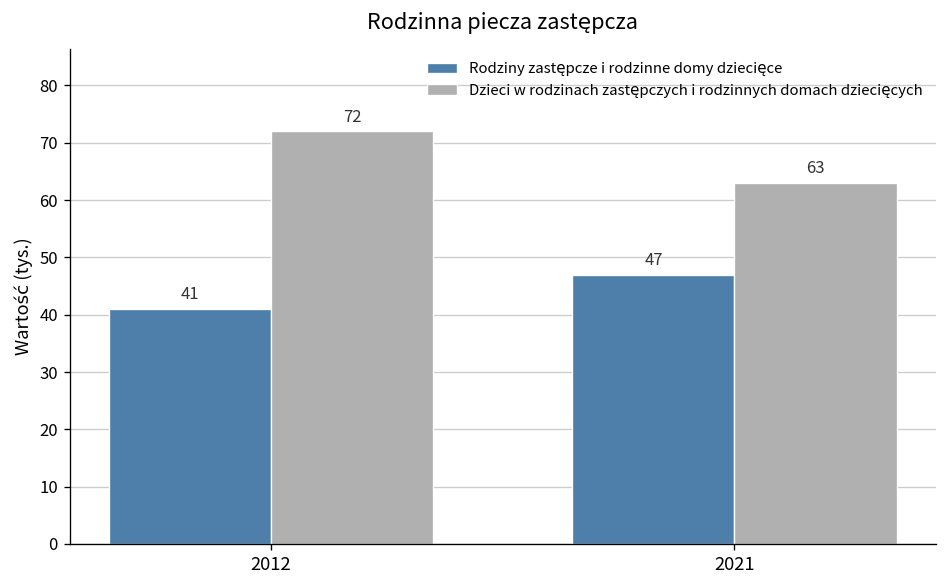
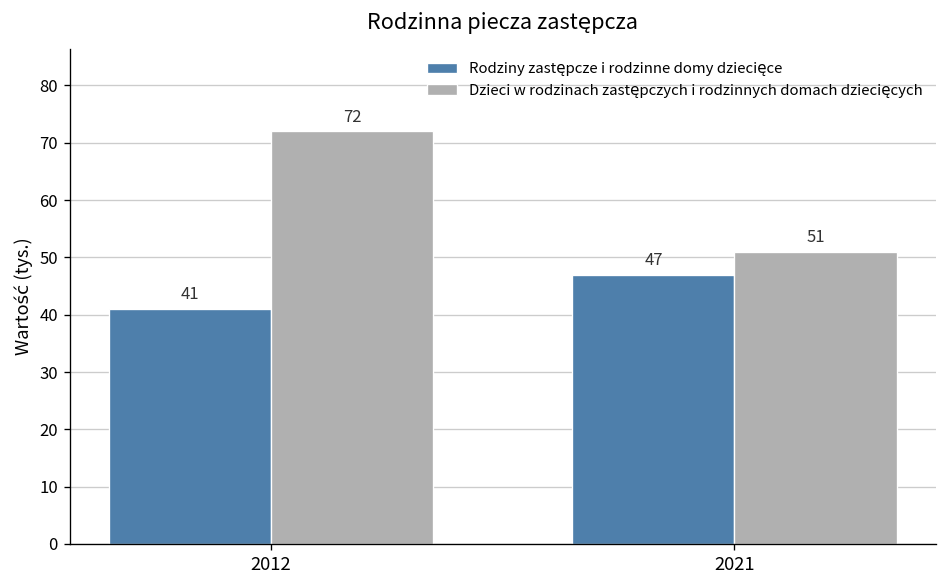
  {
    "Rodziny zastępcze i rodzinne domy dziecięce": {
      "2012": 41,
      "2021": 47
    },
    "Dzieci w rodzinach zastępczych i rodzinnych domach dziecięcych": {
      "2012": 72,
-     "2021": 63
+     "2021": 51
    }
  }
